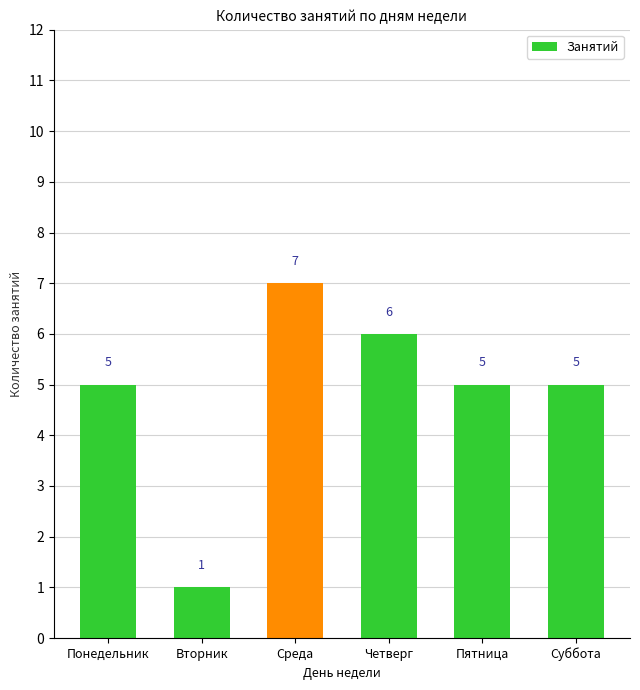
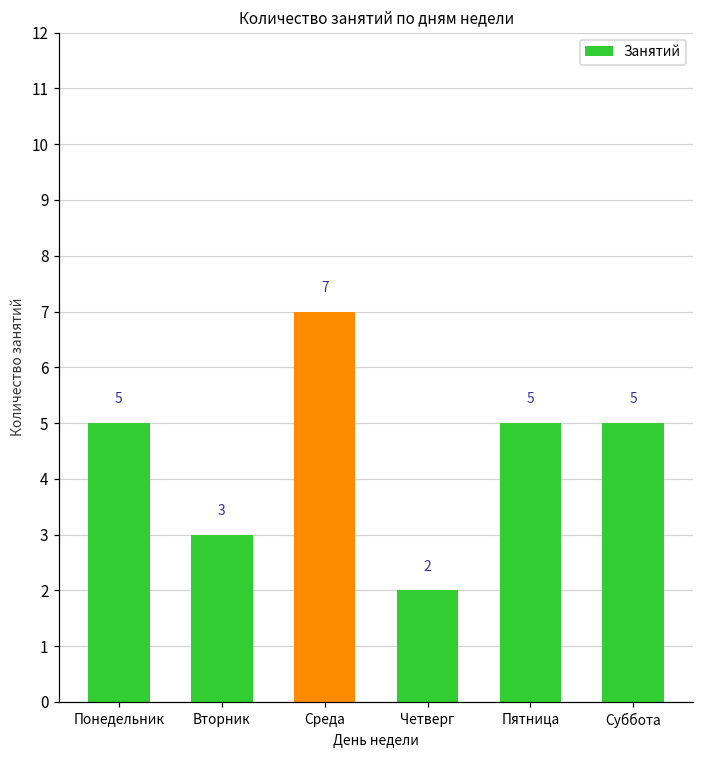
  {
    "Понедельник": 5,
-   "Вторник": 1,
+   "Вторник": 3,
    "Среда": 7,
-   "Четверг": 6,
+   "Четверг": 2,
    "Пятница": 5,
    "Суббота": 5
  }
